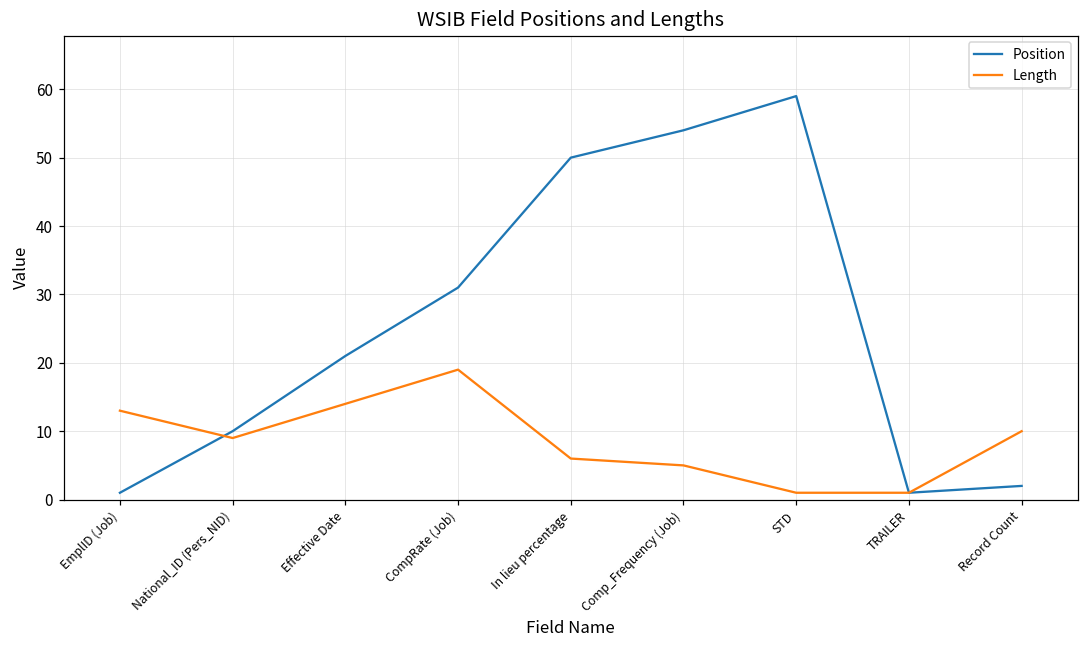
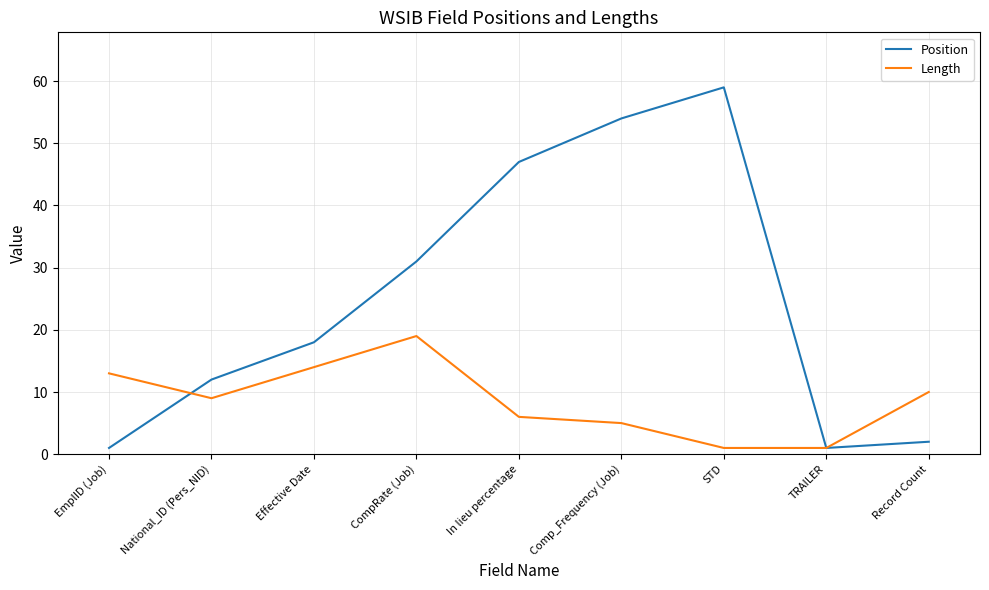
  {
    "Position": {
      "EmplID (Job)": 1,
-     "National_ID (Pers_NID)": 10,
-     "Effective Date": 21,
+     "National_ID (Pers_NID)": 12,
+     "Effective Date": 18,
      "CompRate (Job)": 31,
-     "In lieu percentage": 50,
+     "In lieu percentage": 47,
      "Comp_Frequency (Job)": 54,
      "STD": 59,
      "Record Count": 2
    },
    "Length": {
      "EmplID (Job)": 13,
      "National_ID (Pers_NID)": 9,
      "Effective Date": 14,
      "CompRate (Job)": 19,
      "In lieu percentage": 6,
      "Comp_Frequency (Job)": 5,
      "STD": 1,
      "Record Count": 10
    }
  }
